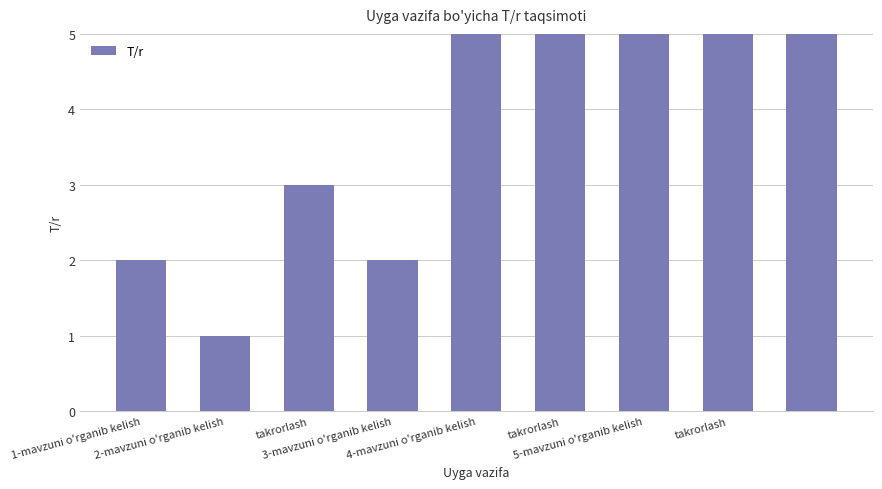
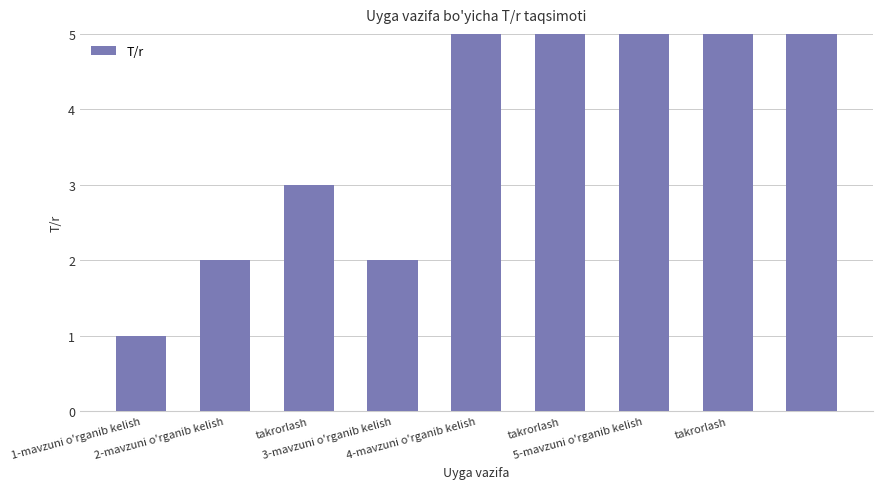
  {
-   "1-mavzuni o'rganib kelish": 2,
-   "2-mavzuni o'rganib kelish": 1,
+   "1-mavzuni o'rganib kelish": 1,
+   "2-mavzuni o'rganib kelish": 2,
    "3-mavzuni o'rganib kelish": 2,
    "4-mavzuni o'rganib kelish": 5
  }
